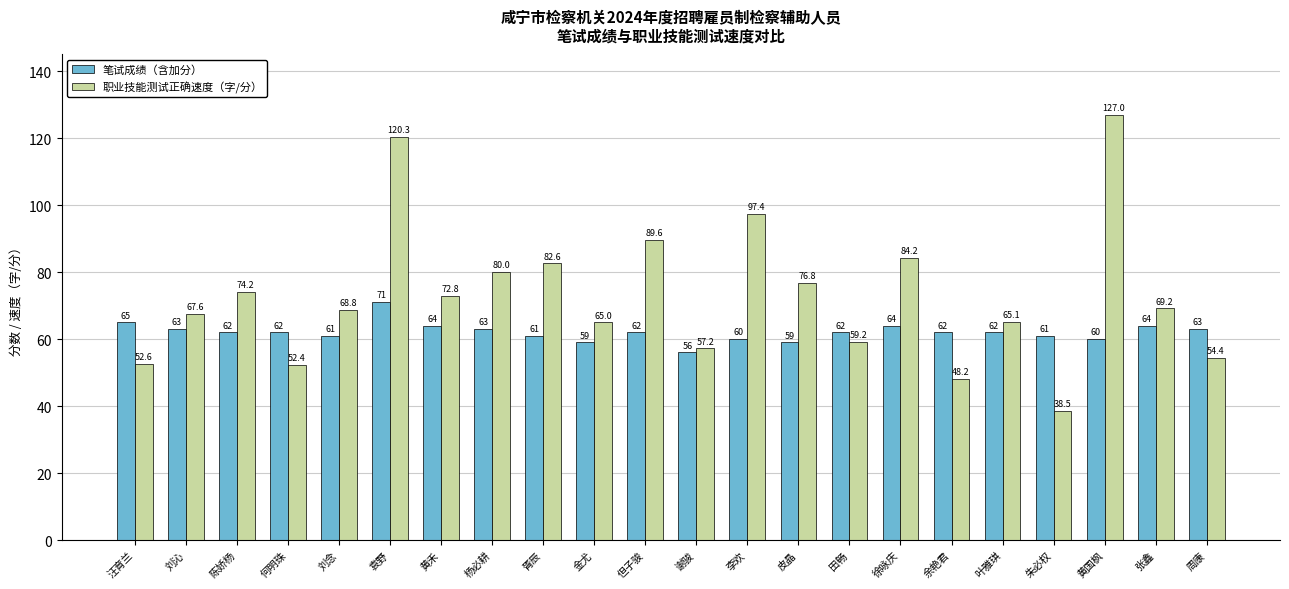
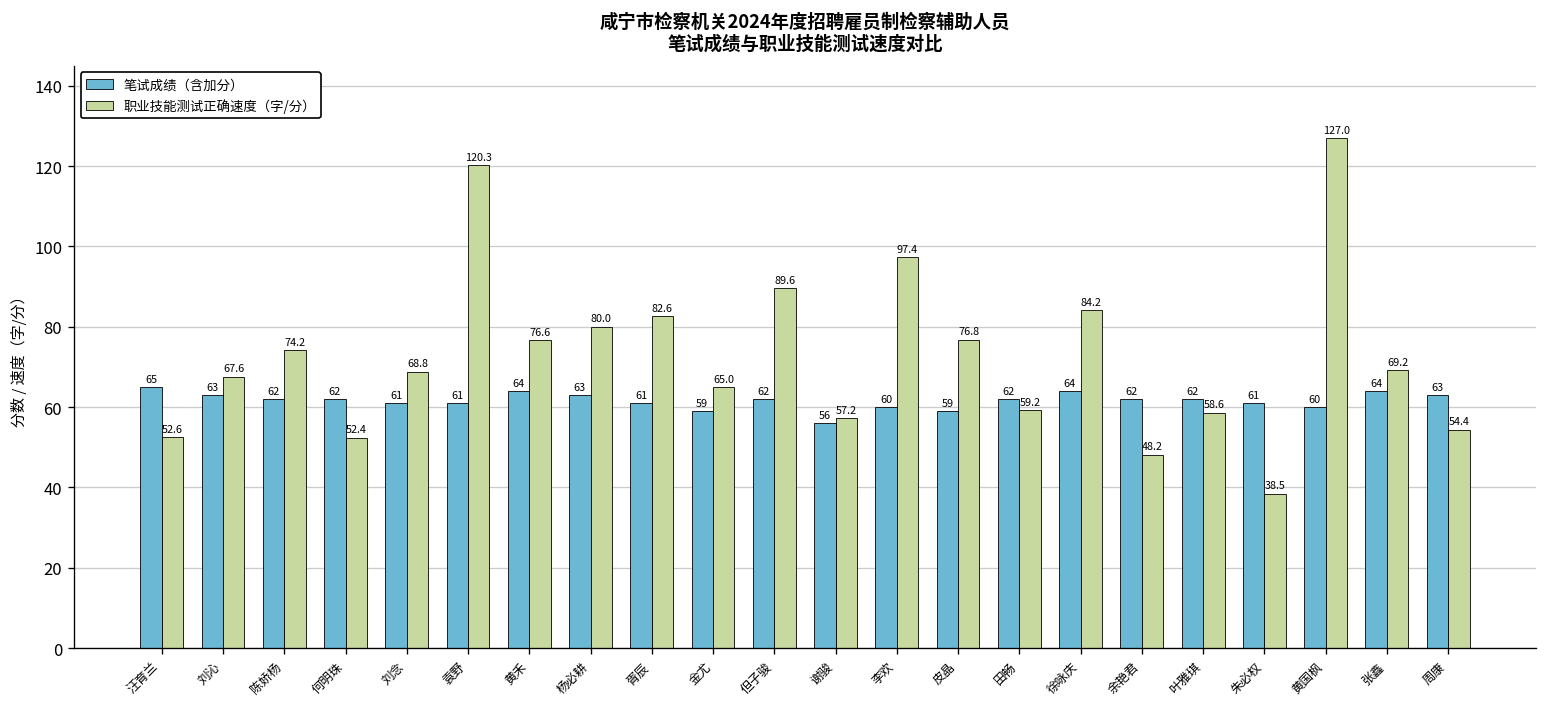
  {
    "笔试成绩（含加分）": {
      "汪育兰": 65,
      "刘沁": 63,
      "陈娇杨": 62,
      "何明珠": 62,
      "刘念": 61,
-     "袁野": 71,
+     "袁野": 61,
      "黄禾": 64,
      "杨必耕": 63,
      "胥辰": 61,
      "金尤": 59,
      "但子骏": 62,
      "谢骏": 56,
      "李欢": 60,
      "皮晶": 59,
      "田畅": 62,
      "徐咏庆": 64,
      "余艳君": 62,
      "叶雅琪": 62,
      "朱必权": 61,
      "黄国枫": 60,
      "张鑫": 64,
      "周康": 63
    },
    "职业技能测试正确速度（字/分）": {
      "汪育兰": 52.6,
      "刘沁": 67.6,
      "陈娇杨": 74.2,
      "何明珠": 52.4,
      "刘念": 68.8,
      "袁野": 120.3,
-     "黄禾": 72.8,
+     "黄禾": 76.6,
      "杨必耕": 80.0,
      "胥辰": 82.6,
      "金尤": 65.0,
      "但子骏": 89.6,
      "谢骏": 57.2,
      "李欢": 97.4,
      "皮晶": 76.8,
      "田畅": 59.2,
      "徐咏庆": 84.2,
      "余艳君": 48.2,
-     "叶雅琪": 65.1,
+     "叶雅琪": 58.6,
      "朱必权": 38.5,
      "黄国枫": 127.0,
      "张鑫": 69.2,
      "周康": 54.4
    }
  }
